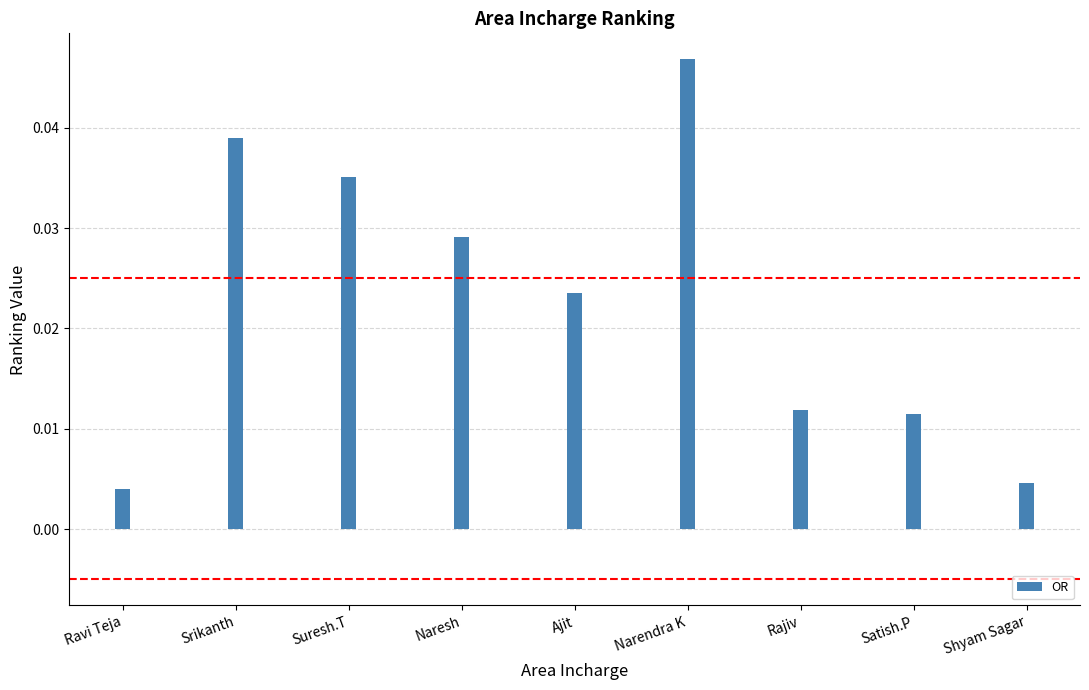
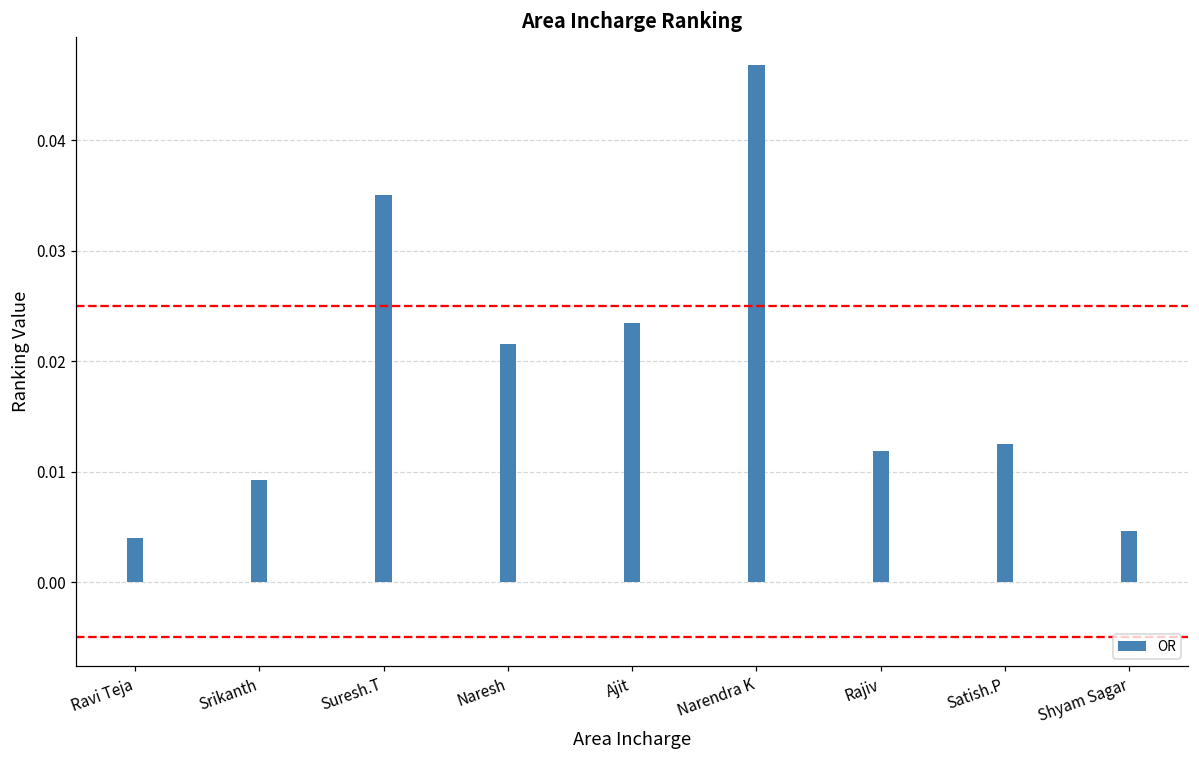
  {
    "Ravi Teja": 0.0040,
-   "Srikanth": 0.0390,
+   "Srikanth": 0.0093,
    "Suresh.T": 0.0350,
-   "Naresh": 0.0291,
+   "Naresh": 0.0216,
    "Ajit": 0.0235,
    "Narendra K": 0.0468,
    "Rajiv": 0.0119,
-   "Satish.P": 0.0114,
+   "Satish.P": 0.0125,
    "Shyam Sagar": 0.0046
  }
